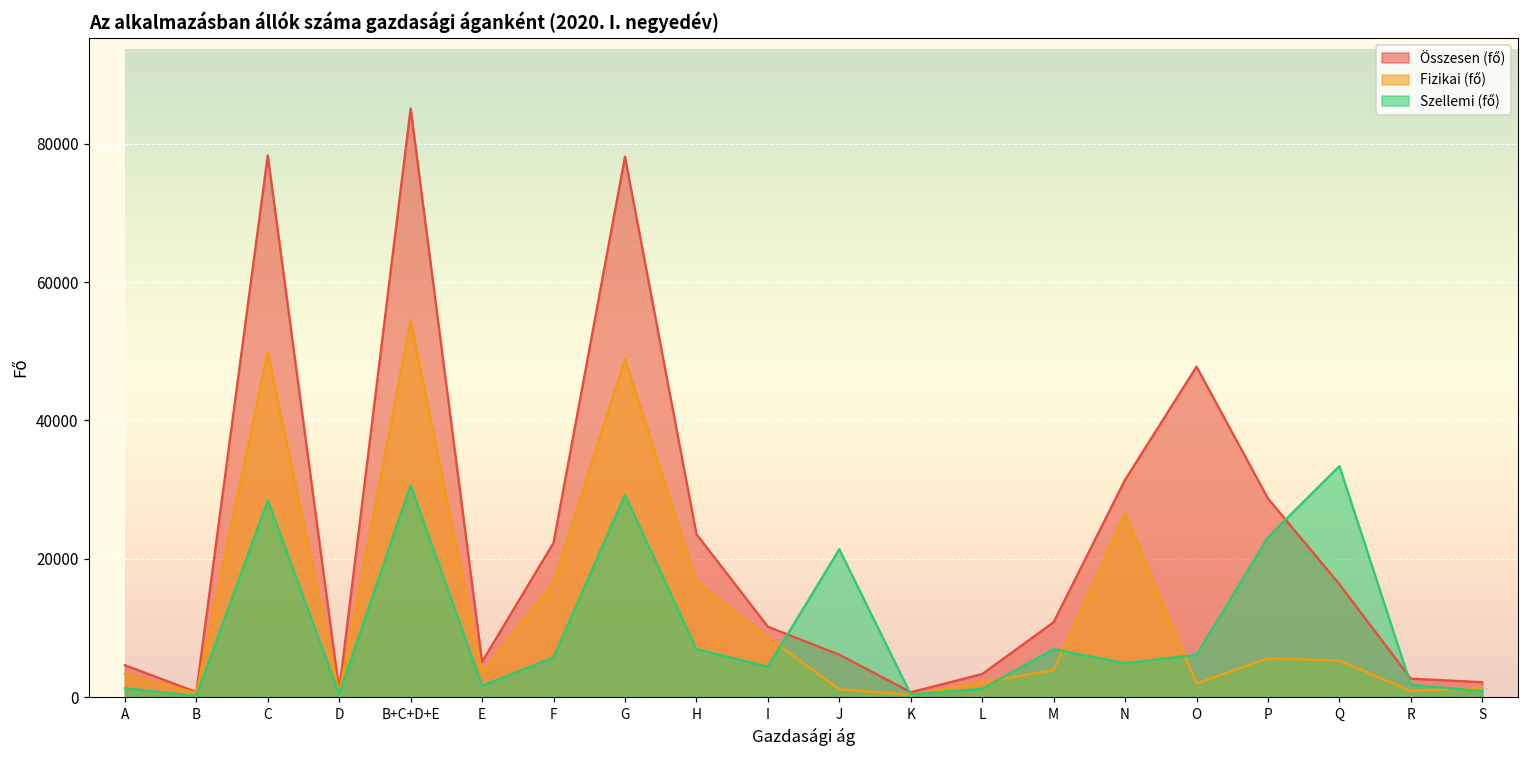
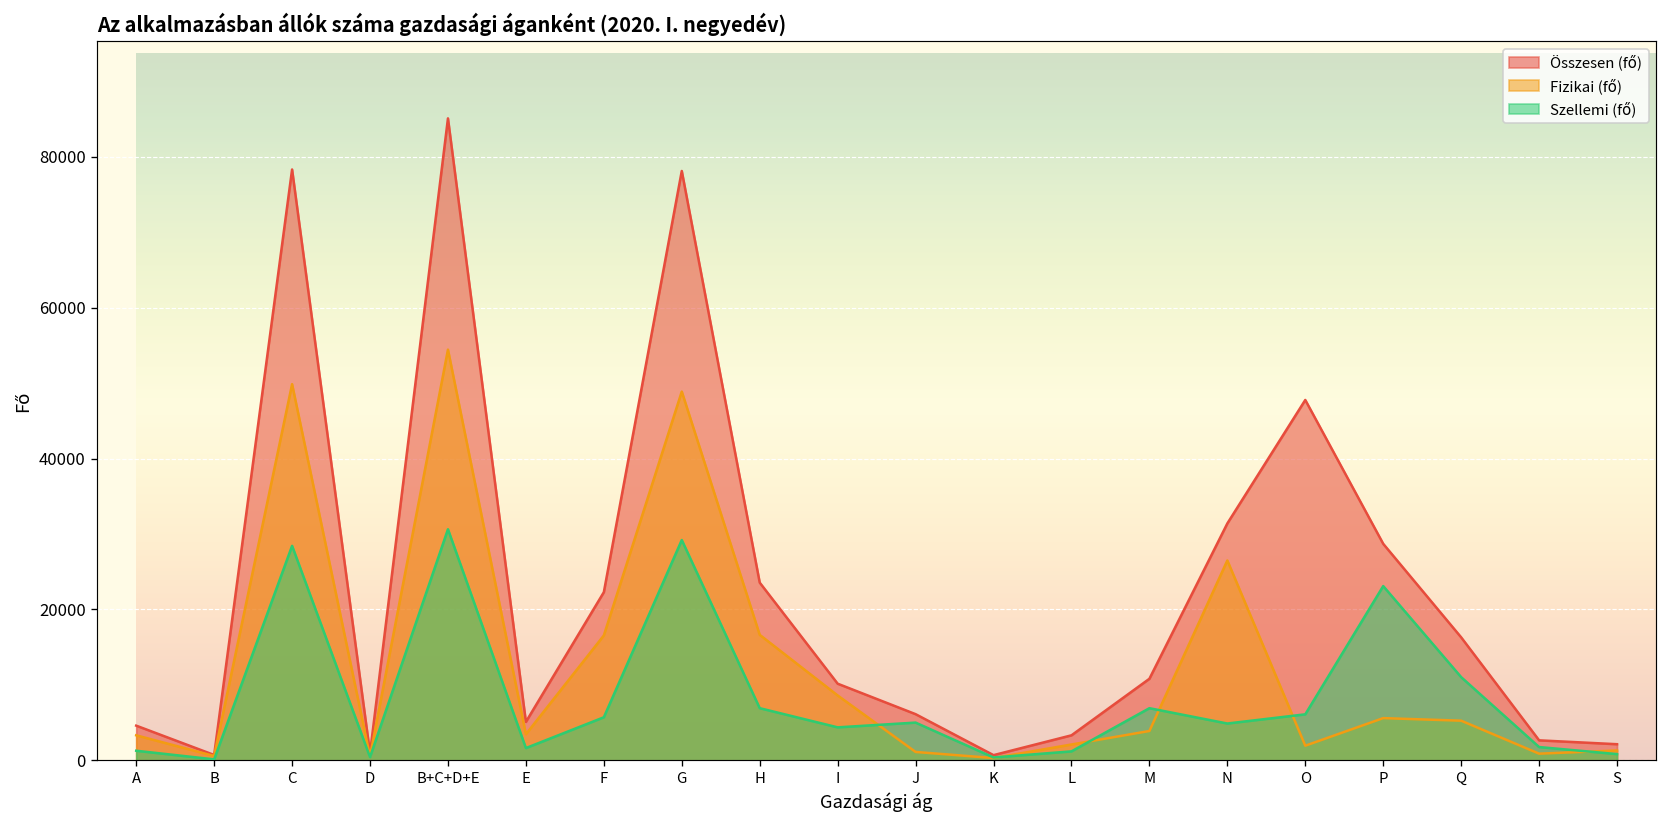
  {
    "Összesen (fő)": {
      "A": 5000,
      "C": 78000,
      "D": 1000,
      "B+C+D+E": 85000,
      "E": 5000,
      "F": 22000,
      "G": 78000,
      "H": 24000,
      "I": 10000,
      "J": 6000,
      "L": 3000,
      "M": 11000,
      "N": 31000,
      "O": 48000,
      "P": 29000,
      "Q": 16000,
      "R": 3000,
      "S": 2000
    },
    "Fizikai (fő)": {
      "A": 3000,
      "C": 50000,
      "B+C+D+E": 54000,
      "E": 3000,
      "F": 17000,
      "G": 49000,
      "H": 17000,
      "I": 9000,
      "J": 1000,
      "L": 2000,
      "M": 4000,
      "N": 26000,
      "O": 2000,
      "P": 6000,
      "Q": 5000,
      "R": 1000,
      "S": 1000
    },
    "Szellemi (fő)": {
      "A": 1000,
      "B": 0,
      "C": 28000,
      "B+C+D+E": 31000,
      "E": 2000,
      "F": 6000,
      "G": 29000,
      "H": 7000,
      "I": 4000,
-     "J": 21000,
+     "J": 5000,
      "L": 1000,
      "M": 7000,
      "N": 5000,
      "O": 6000,
      "P": 23000,
-     "Q": 33000,
+     "Q": 11000,
      "R": 2000,
      "S": 1000
    }
  }
